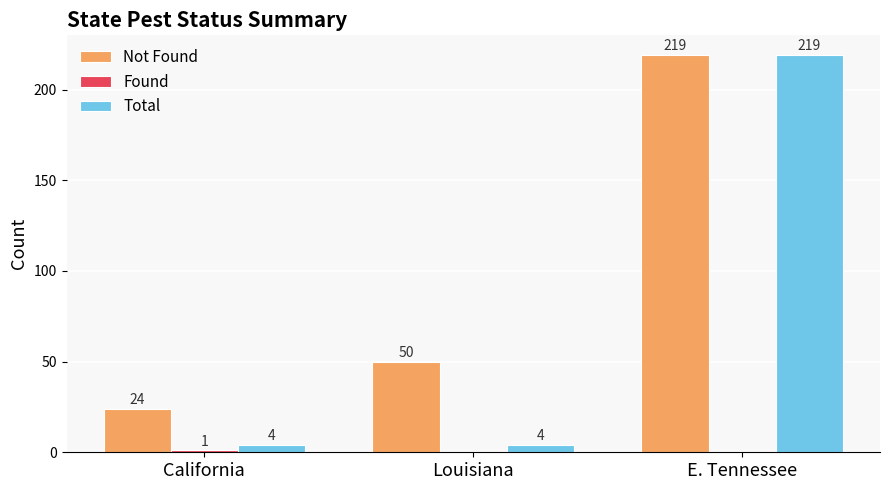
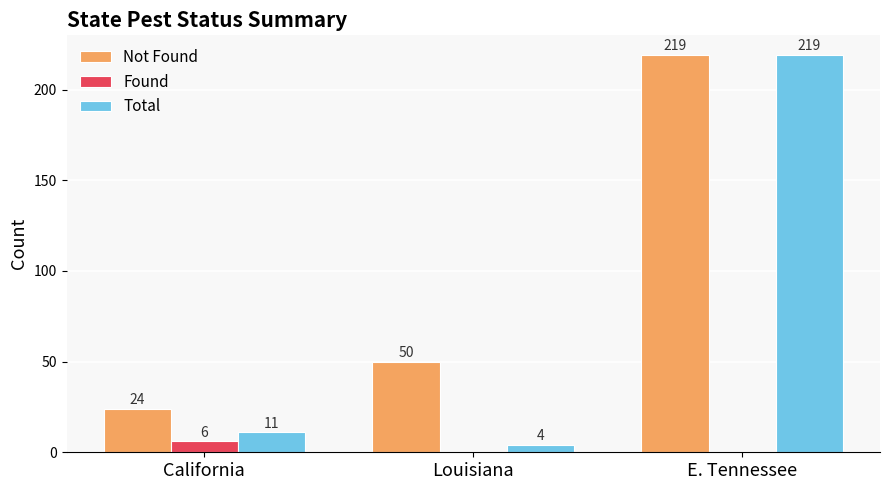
  {
    "Not Found": {
      "California": 24,
      "Louisiana": 50,
      "E. Tennessee": 219
    },
    "Found": {
-     "California": 1
+     "California": 6
    },
    "Total": {
-     "California": 4,
+     "California": 11,
      "Louisiana": 4,
      "E. Tennessee": 219
    }
  }
